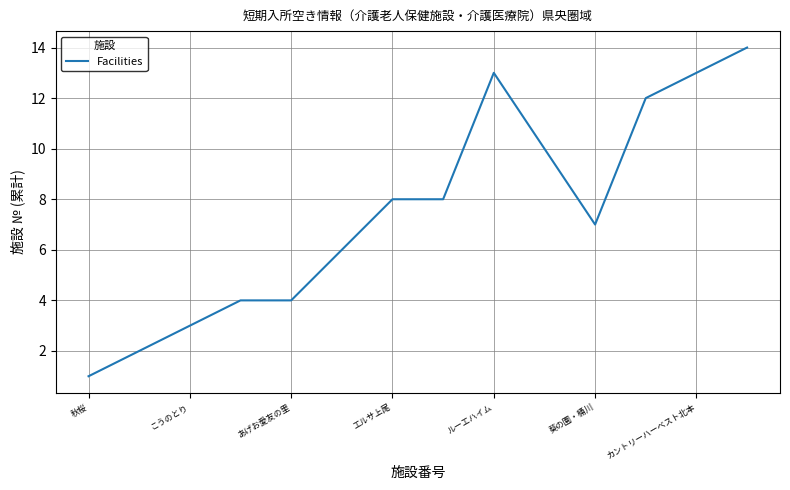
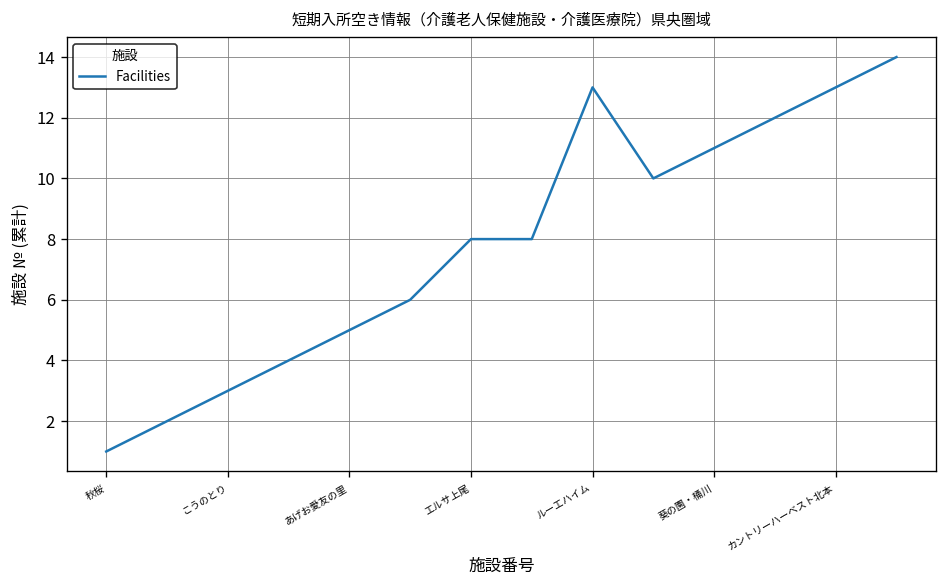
  {
    "秋桜": 1,
    "こうのとり": 3,
-   "あげお愛友の里": 4,
+   "あげお愛友の里": 5,
    "エルサ上尾": 8,
    "ルーエハイム": 13,
-   "葵の園・桶川": 7,
+   "葵の園・桶川": 11,
    "カントリーハーベスト北本": 13
  }
